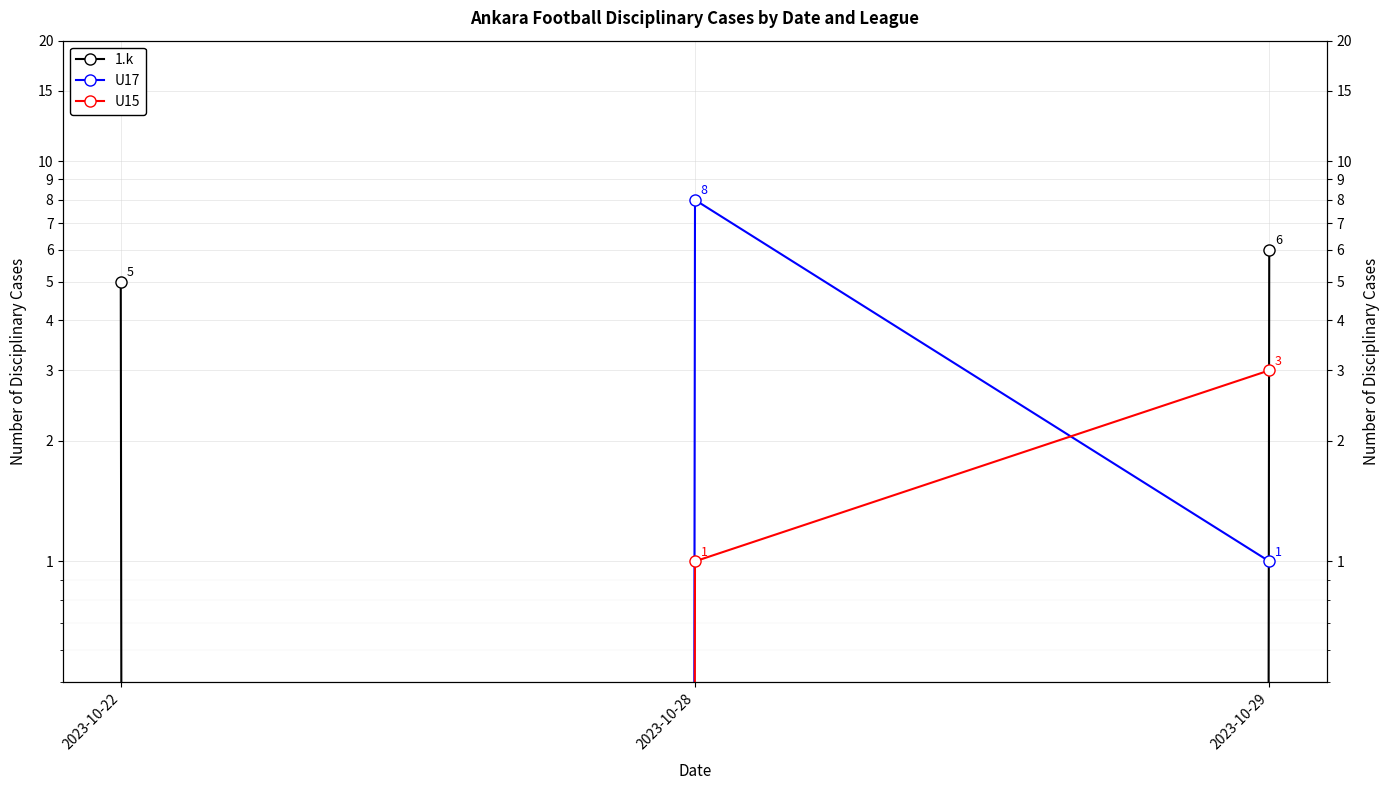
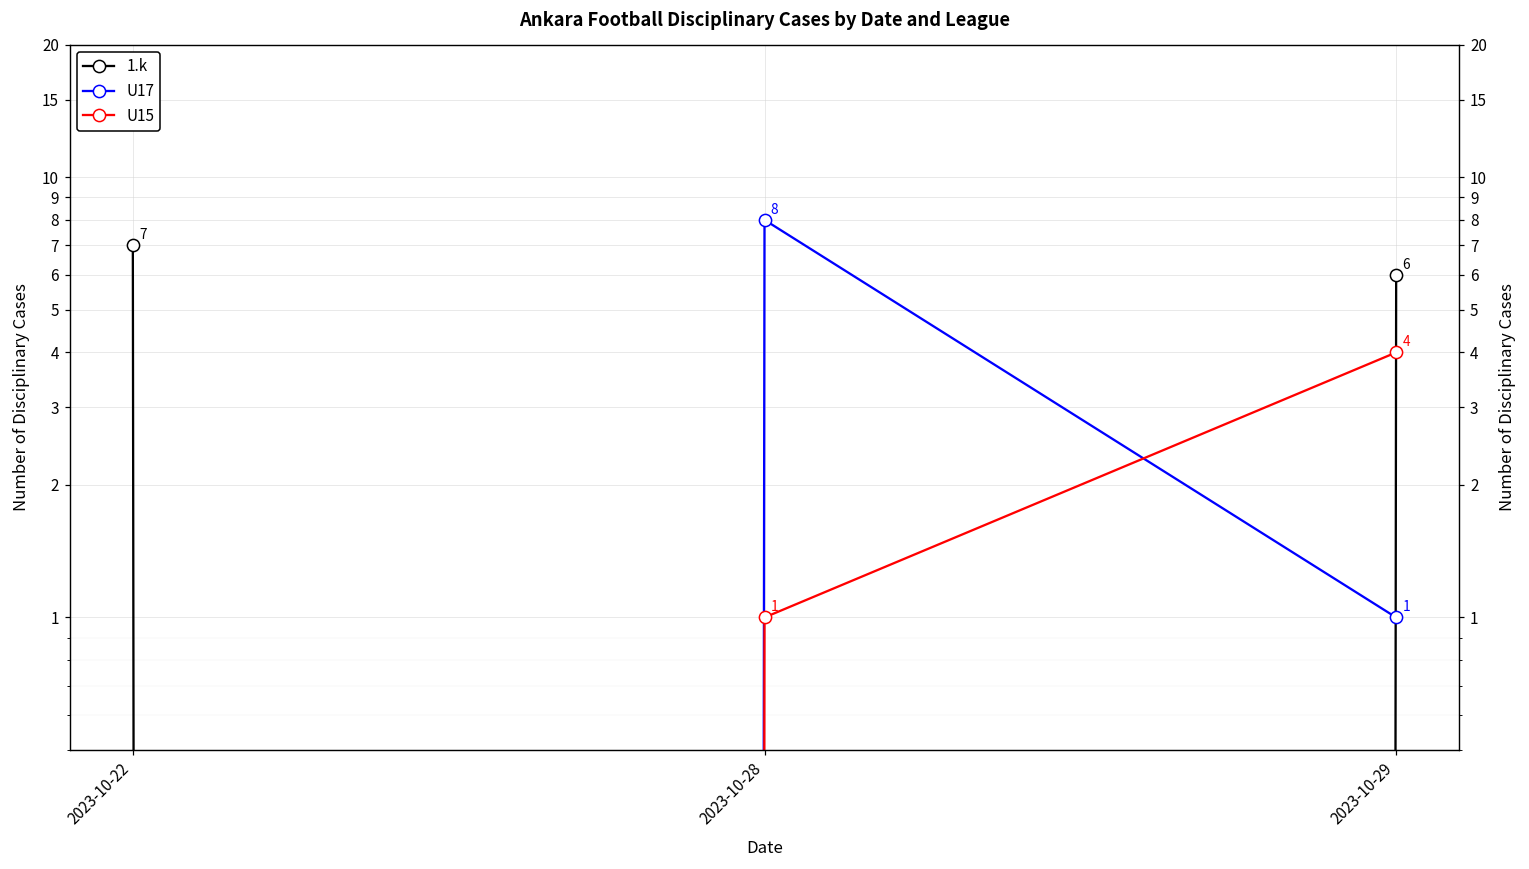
  {
    "1.k": {
-     "2023-10-22": 5,
+     "2023-10-22": 7,
      "2023-10-29": 6
    },
    "U17": {
      "2023-10-28": 8,
      "2023-10-29": 1
    },
    "U15": {
      "2023-10-28": 1,
-     "2023-10-29": 3
+     "2023-10-29": 4
    }
  }
